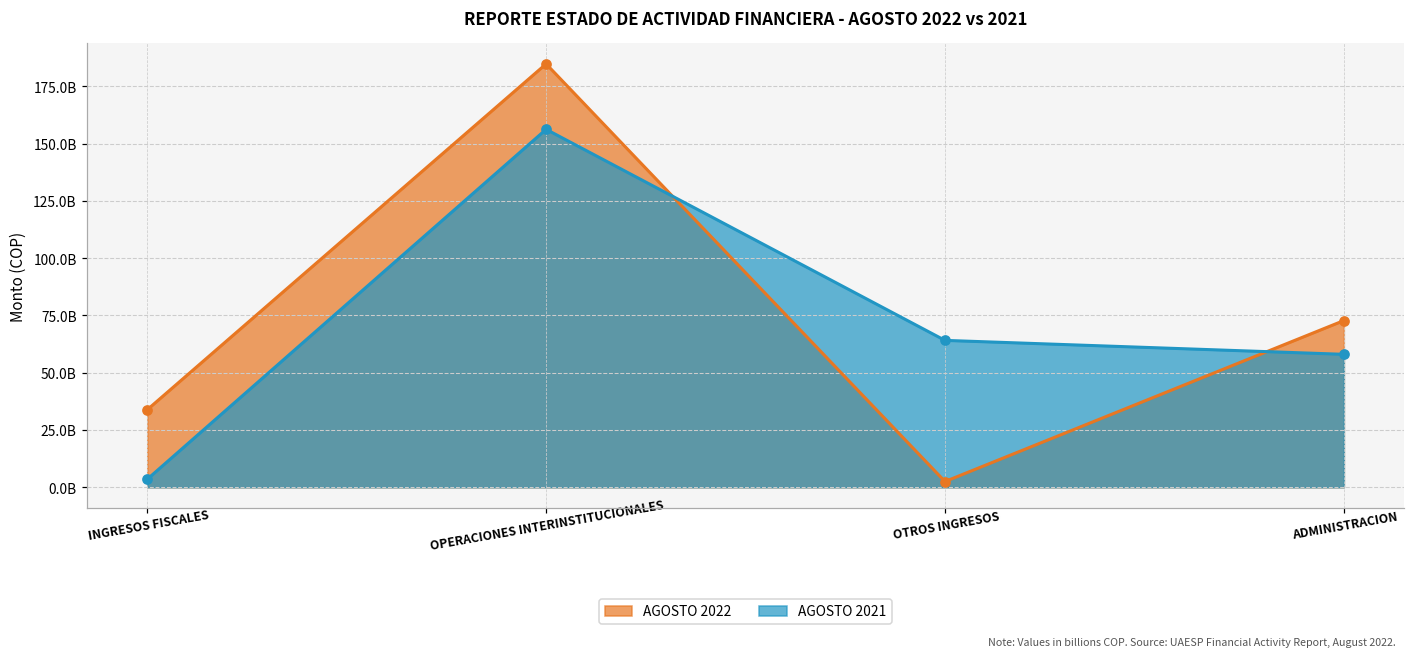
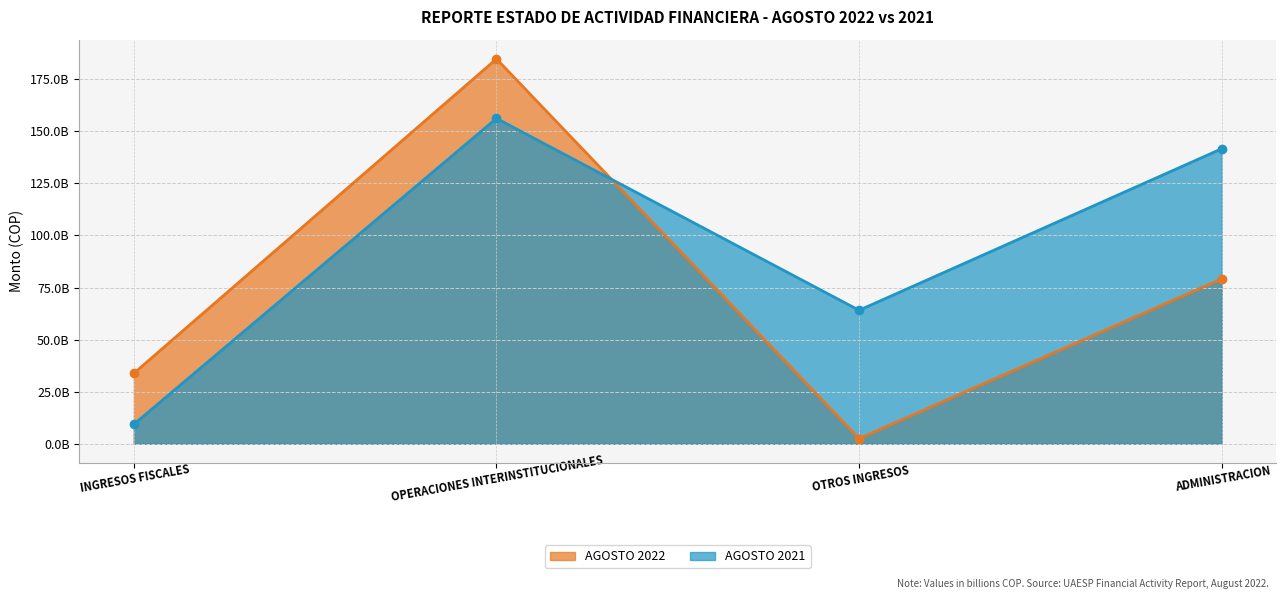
  {
    "AGOSTO 2022": {
      "INGRESOS FISCALES": 34000000000,
      "OPERACIONES INTERINSTITUCIONALES": 185000000000,
      "OTROS INGRESOS": 2000000000,
-     "ADMINISTRACION": 73000000000
+     "ADMINISTRACION": 79000000000
    },
    "AGOSTO 2021": {
-     "INGRESOS FISCALES": 3000000000,
+     "INGRESOS FISCALES": 9000000000,
      "OPERACIONES INTERINSTITUCIONALES": 156000000000,
      "OTROS INGRESOS": 64000000000,
-     "ADMINISTRACION": 58000000000
+     "ADMINISTRACION": 142000000000
    }
  }
